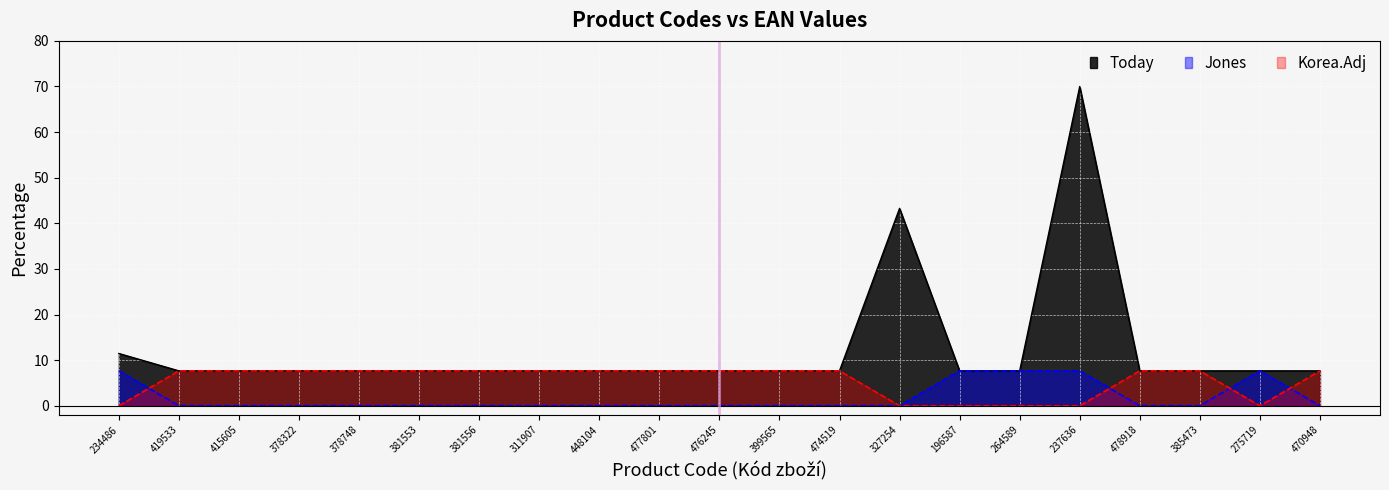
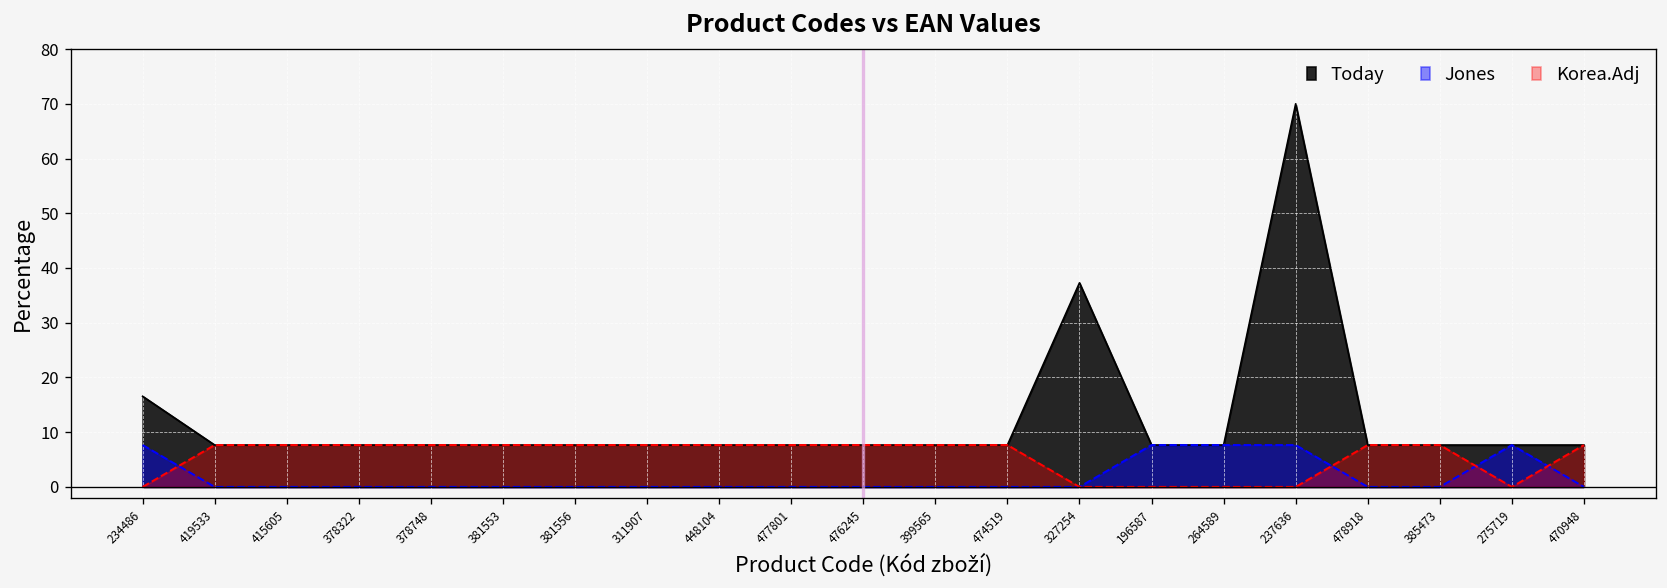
  {
    "Today": {
-     "234486": 11,
-     "327254": 43,
+     "234486": 17,
+     "327254": 37,
      "237636": 70
    },
    "Jones": {
      "234486": 8,
      "419533": 0,
      "415605": 0,
      "378322": 0,
      "378748": 0,
      "381553": 0,
      "381556": 0,
      "311907": 0,
      "448104": 0,
      "477801": 0,
      "476245": 0,
      "399565": 0,
      "474519": 0,
      "237636": 8,
      "478918": 0,
      "385473": 0,
      "470948": 0
    },
    "Korea.Adj": {
      "234486": 0,
      "196587": 0,
      "264589": 0,
      "237636": 0,
      "275719": 0
    }
  }
